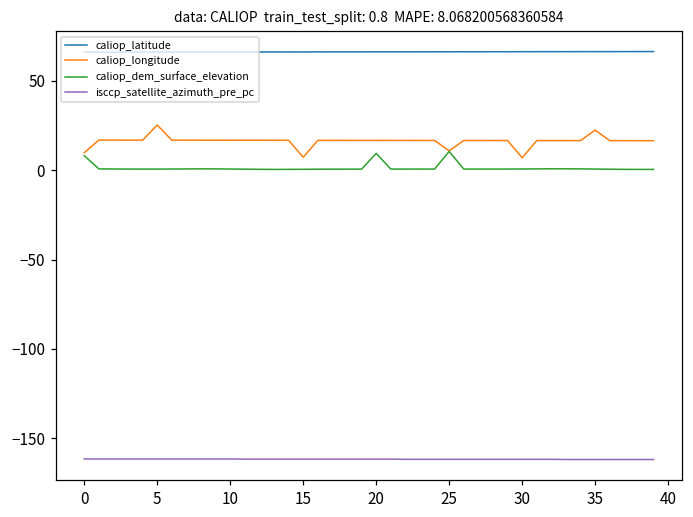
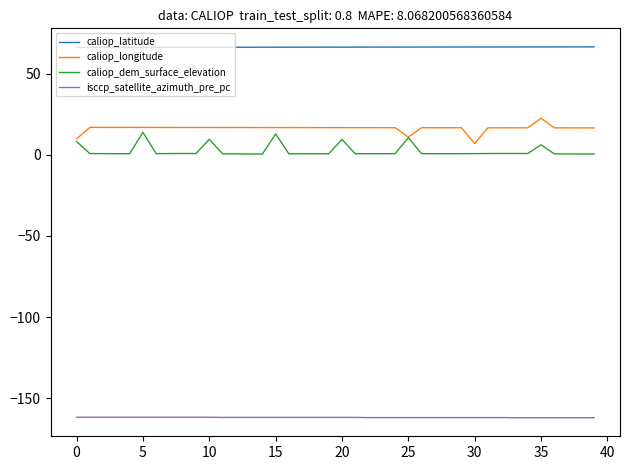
  {
    "caliop_latitude": {
      "15": 66,
      "20": 66,
      "25": 66,
      "30": 66,
      "35": 66
    },
    "caliop_longitude": {
      "0": 10,
-     "5": 25,
+     "5": 17,
      "10": 17,
-     "15": 7,
+     "15": 17,
      "20": 17,
      "30": 7,
      "35": 22
    },
    "caliop_dem_surface_elevation": {
      "0": 8,
-     "5": 1,
-     "10": 1,
-     "15": 1,
+     "5": 14,
+     "10": 10,
+     "15": 13,
      "20": 9,
      "30": 1,
-     "35": 1
+     "35": 6
    },
    "isccp_satellite_azimuth_pre_pc": {
      "0": -162,
      "5": -162,
      "10": -162,
      "15": -162,
      "20": -162,
      "25": -162,
      "30": -162,
      "35": -162
    }
  }
